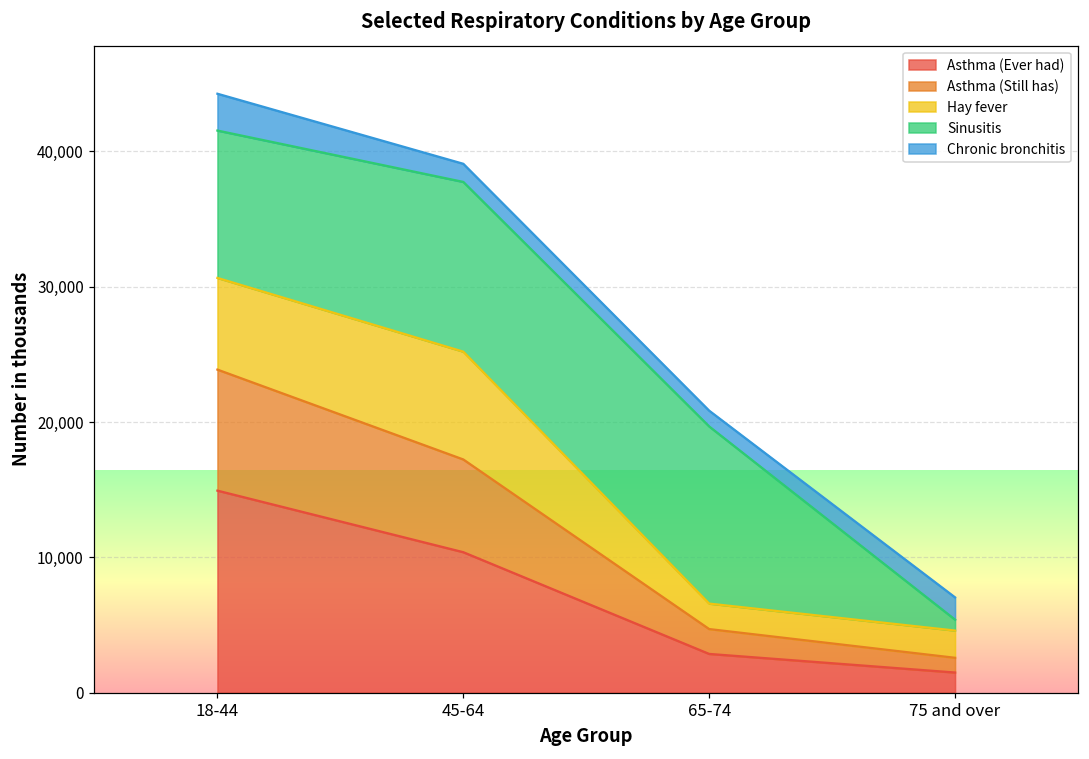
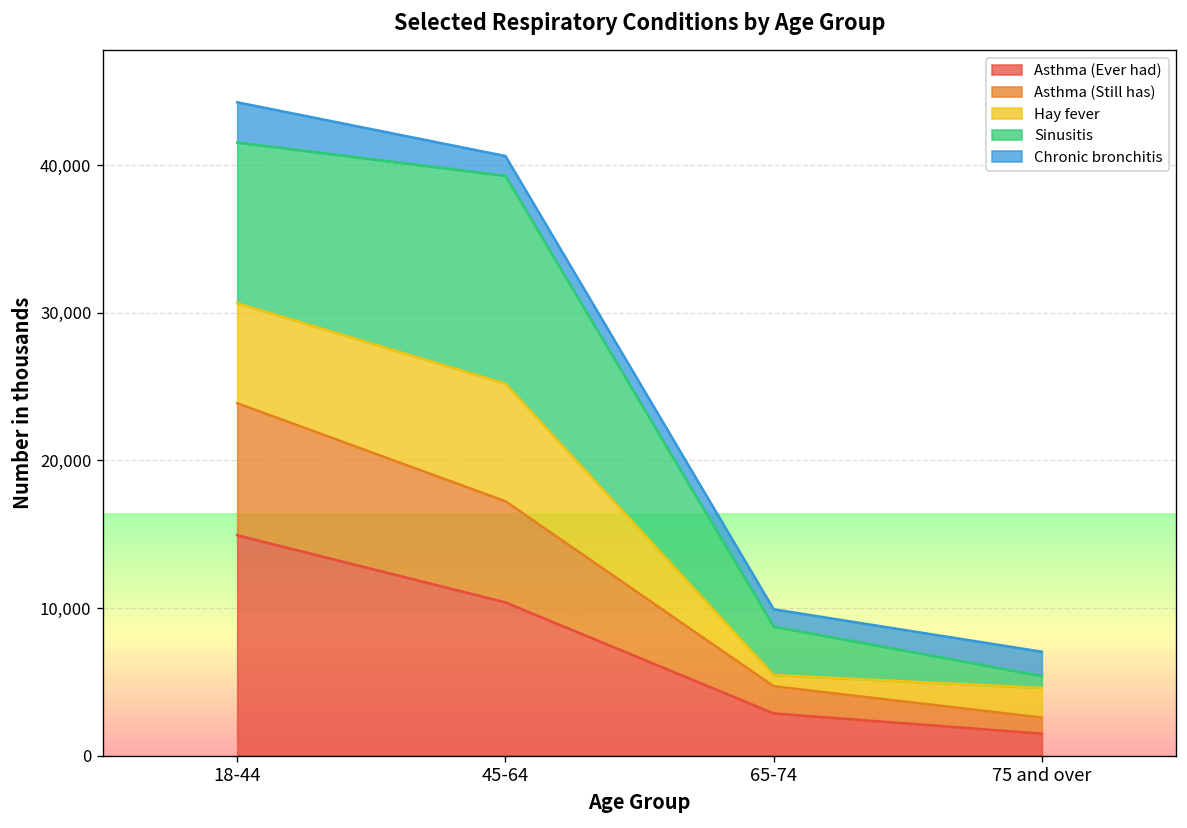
  {
    "Hay fever": {
      "18-44": "6,800",
      "45-64": "8,000",
-     "65-74": "1,900",
+     "65-74": "800",
      "75 and over": "2,000"
    },
    "Sinusitis": {
      "18-44": "10,900",
-     "45-64": "12,500",
-     "65-74": "13,100",
+     "45-64": "14,100",
+     "65-74": "3,300",
      "75 and over": "800"
    },
    "Chronic bronchitis": {
      "18-44": "2,700",
      "45-64": "1,300",
      "65-74": "1,200",
      "75 and over": "1,600"
    }
  }
